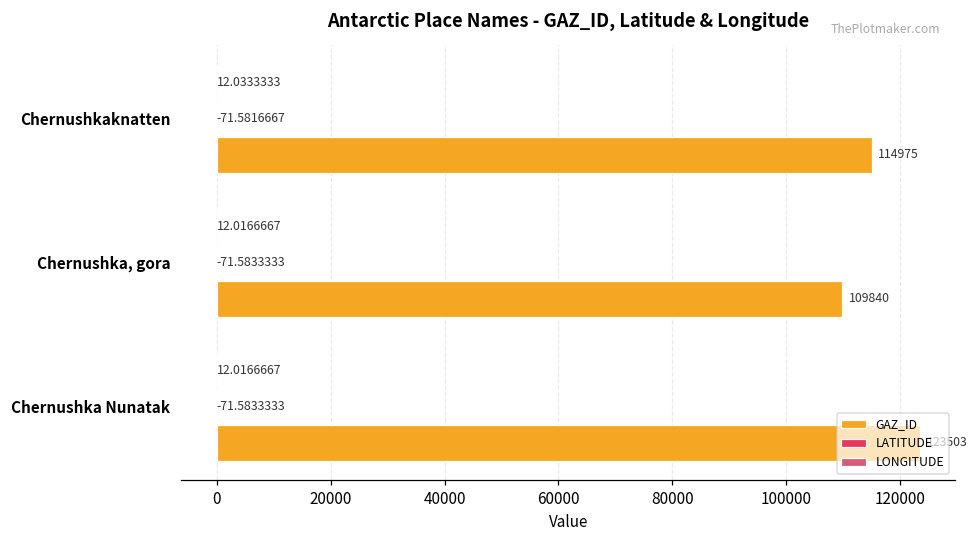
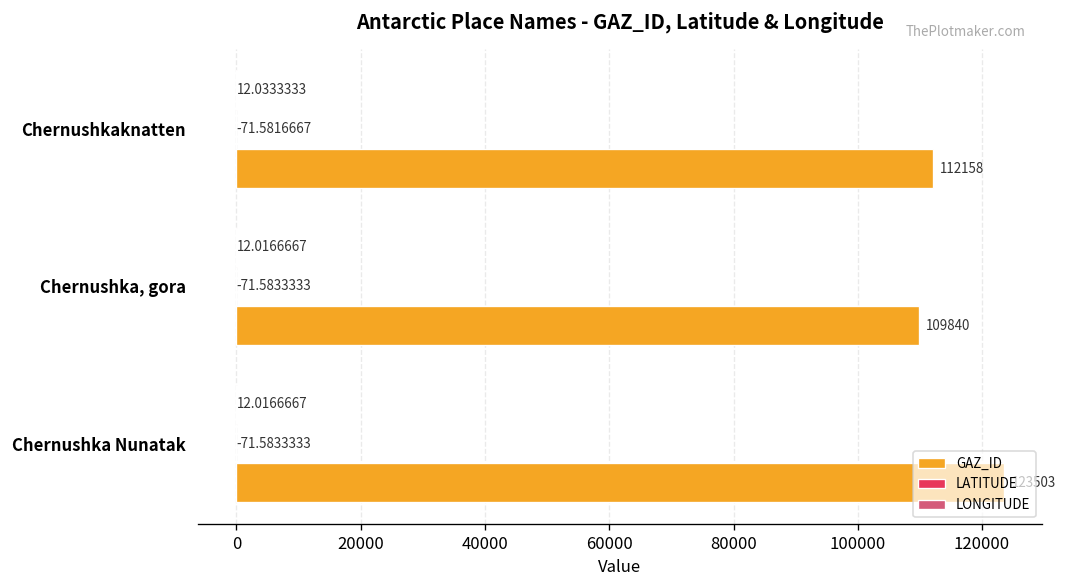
  {
    "GAZ_ID": {
-     "Chernushkaknatten": 114975,
+     "Chernushkaknatten": 112158,
      "Chernushka, gora": 109840
    }
  }
